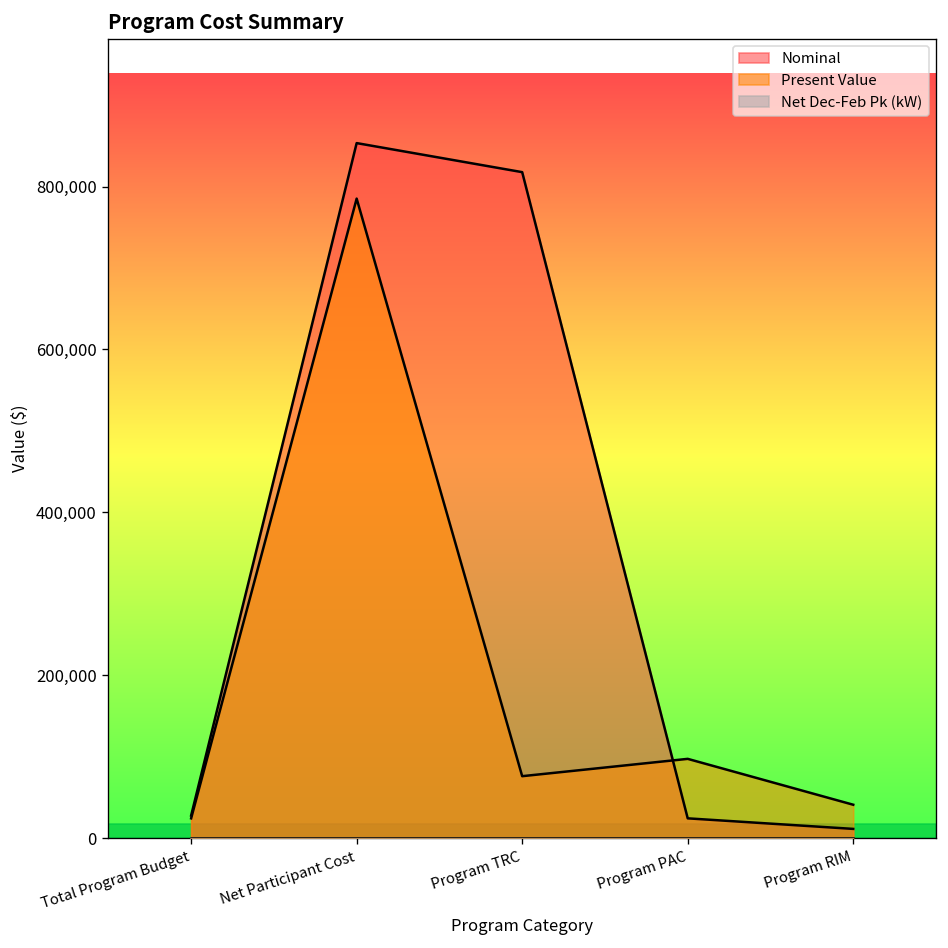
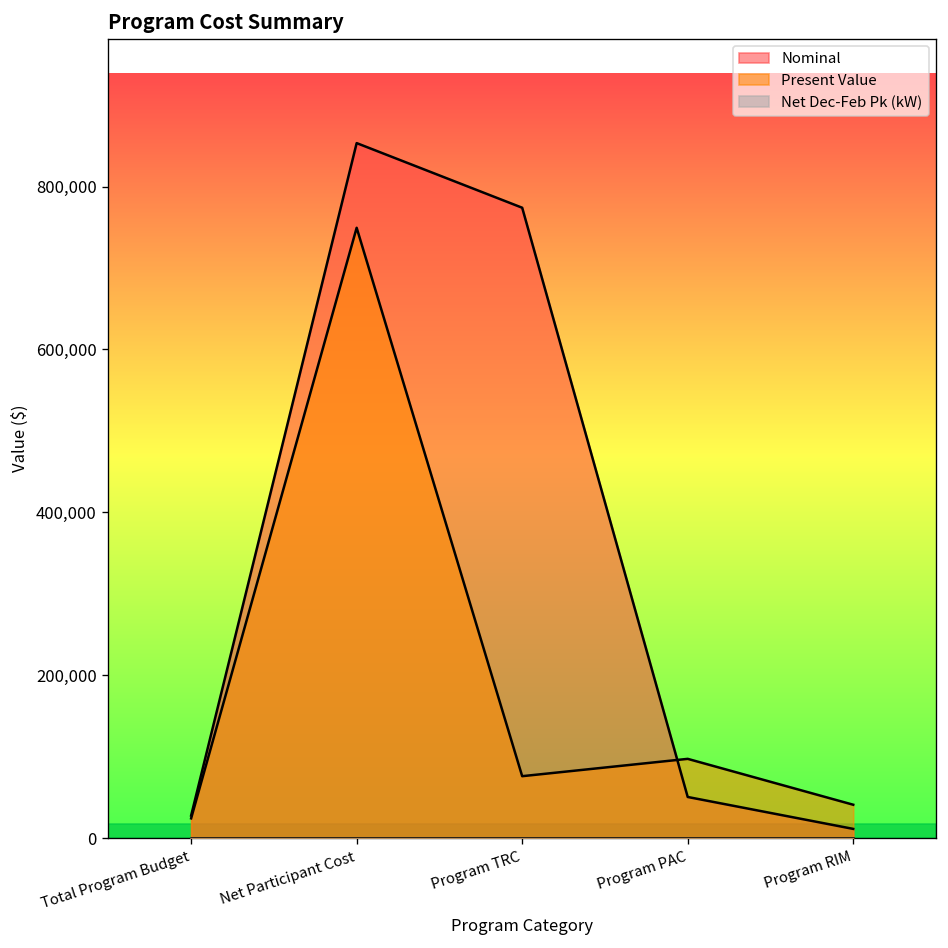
  {
    "Nominal": {
      "Net Participant Cost": "850,000",
-     "Program TRC": "820,000",
-     "Program PAC": "20,000"
+     "Program TRC": "770,000",
+     "Program PAC": "50,000"
    },
    "Present Value": {
-     "Net Participant Cost": "790,000",
+     "Net Participant Cost": "750,000",
      "Program TRC": "80,000",
      "Program PAC": "100,000",
      "Program RIM": "40,000"
    }
  }
